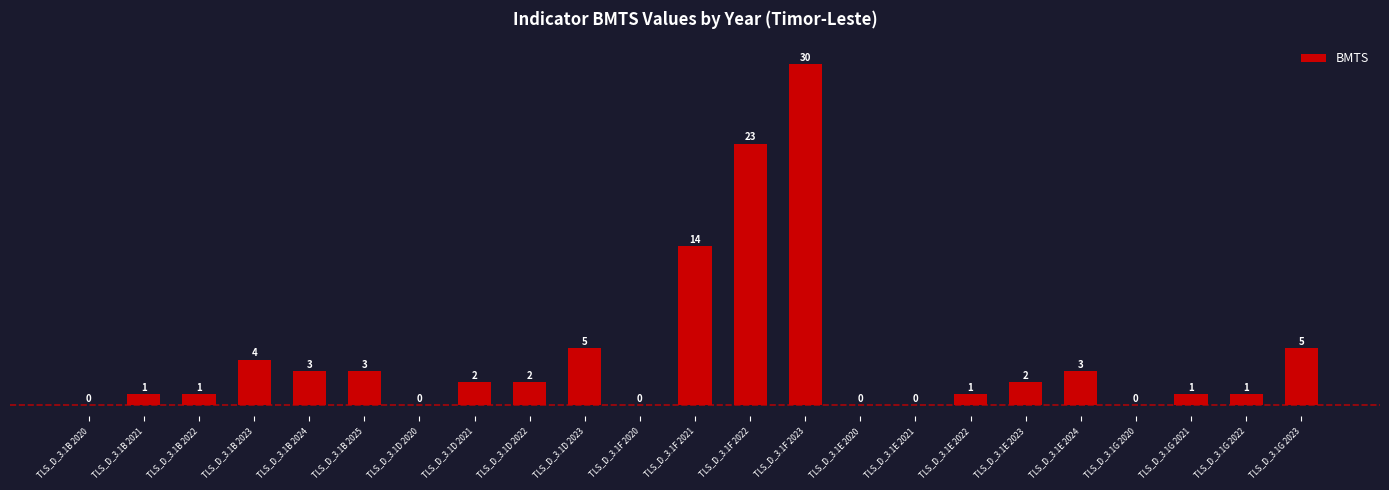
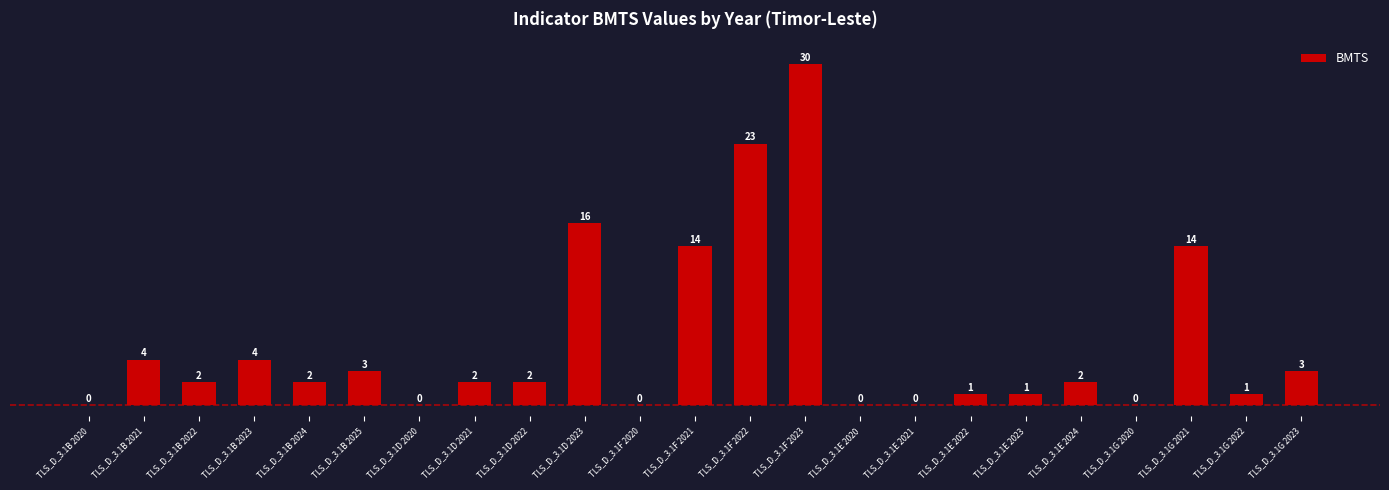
  {
    "TLS_D_3.1B 2020": 0,
-   "TLS_D_3.1B 2021": 1,
-   "TLS_D_3.1B 2022": 1,
+   "TLS_D_3.1B 2021": 4,
+   "TLS_D_3.1B 2022": 2,
    "TLS_D_3.1B 2023": 4,
-   "TLS_D_3.1B 2024": 3,
+   "TLS_D_3.1B 2024": 2,
    "TLS_D_3.1B 2025": 3,
    "TLS_D_3.1D 2020": 0,
    "TLS_D_3.1D 2021": 2,
    "TLS_D_3.1D 2022": 2,
-   "TLS_D_3.1D 2023": 5,
+   "TLS_D_3.1D 2023": 16,
    "TLS_D_3.1F 2020": 0,
    "TLS_D_3.1F 2021": 14,
    "TLS_D_3.1F 2022": 23,
    "TLS_D_3.1F 2023": 30,
    "TLS_D_3.1E 2020": 0,
    "TLS_D_3.1E 2021": 0,
    "TLS_D_3.1E 2022": 1,
-   "TLS_D_3.1E 2023": 2,
-   "TLS_D_3.1E 2024": 3,
+   "TLS_D_3.1E 2023": 1,
+   "TLS_D_3.1E 2024": 2,
    "TLS_D_3.1G 2020": 0,
-   "TLS_D_3.1G 2021": 1,
+   "TLS_D_3.1G 2021": 14,
    "TLS_D_3.1G 2022": 1,
-   "TLS_D_3.1G 2023": 5
+   "TLS_D_3.1G 2023": 3
  }
